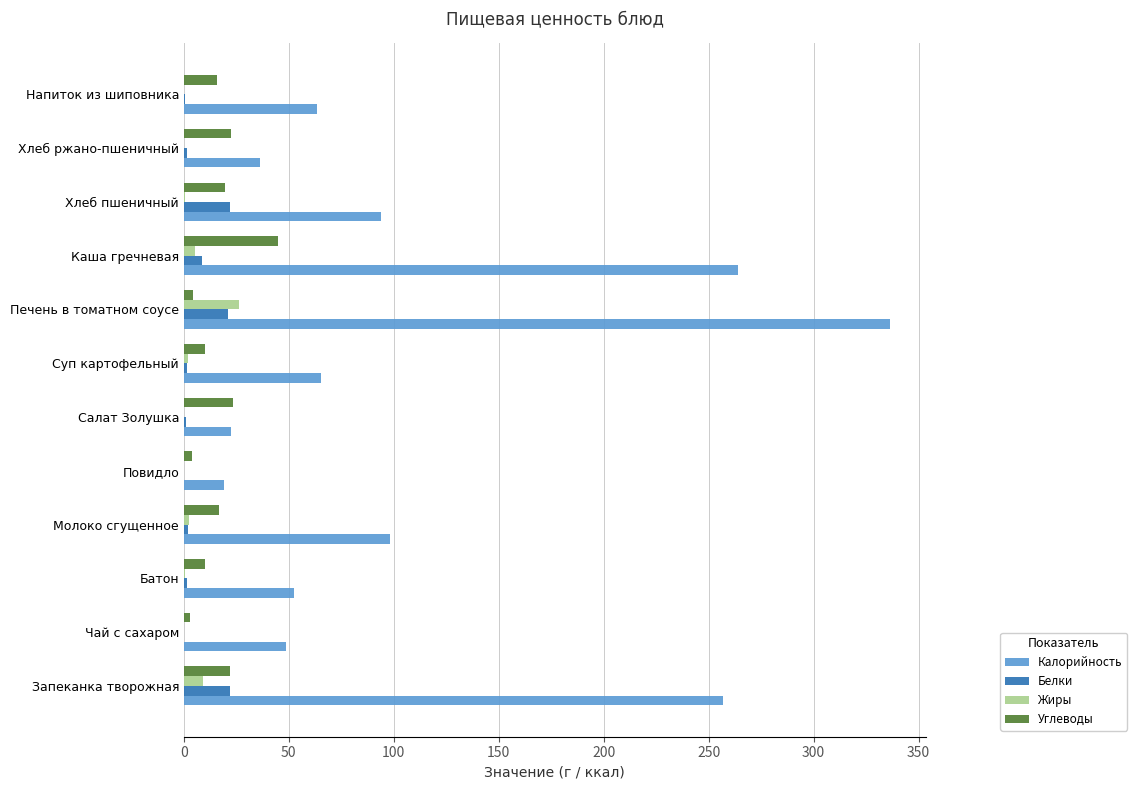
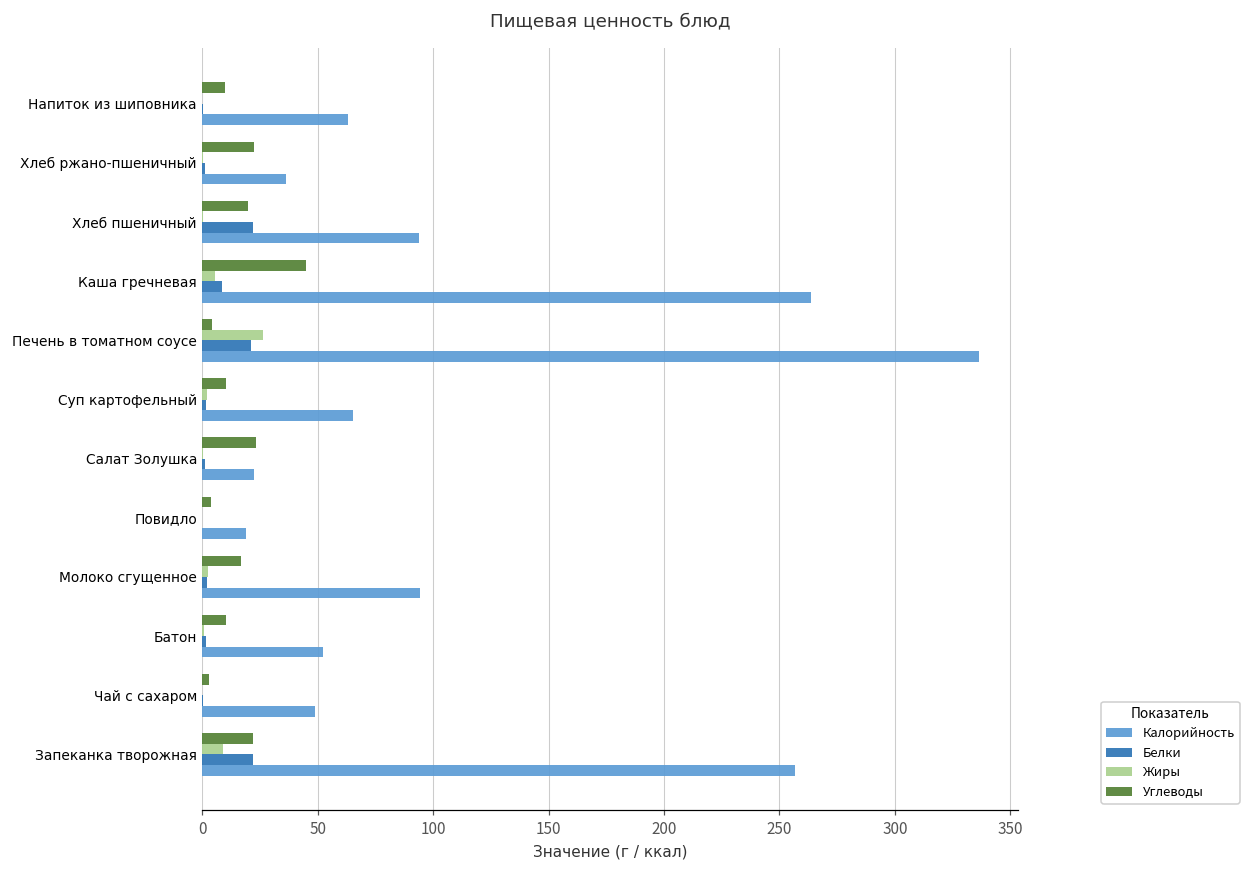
  {
    "Калорийность": {
      "Напиток из шиповника": 63,
      "Хлеб ржано-пшеничный": 36,
      "Хлеб пшеничный": 94,
      "Каша гречневая": 264,
      "Печень в томатном соусе": 337,
      "Суп картофельный": 65,
      "Салат Золушка": 22,
      "Повидло": 19,
-     "Молоко сгущенное": 98,
+     "Молоко сгущенное": 94,
      "Батон": 52,
      "Чай с сахаром": 49,
      "Запеканка творожная": 257
    },
    "Белки": {
      "Хлеб ржано-пшеничный": 1,
      "Хлеб пшеничный": 22,
      "Каша гречневая": 9,
      "Печень в томатном соусе": 21,
      "Суп картофельный": 2,
      "Молоко сгущенное": 2,
      "Батон": 2,
      "Запеканка творожная": 22
    },
    "Жиры": {
      "Напиток из шиповника": 0,
      "Каша гречневая": 5,
      "Печень в томатном соусе": 26,
      "Суп картофельный": 2,
      "Повидло": 0,
      "Молоко сгущенное": 3,
      "Чай с сахаром": 0,
      "Запеканка творожная": 9
    },
    "Углеводы": {
-     "Напиток из шиповника": 16,
+     "Напиток из шиповника": 10,
      "Хлеб ржано-пшеничный": 22,
      "Хлеб пшеничный": 20,
      "Каша гречневая": 45,
      "Печень в томатном соусе": 4,
      "Суп картофельный": 10,
      "Салат Золушка": 23,
      "Повидло": 4,
      "Молоко сгущенное": 17,
      "Батон": 10,
      "Чай с сахаром": 3,
      "Запеканка творожная": 22
    }
  }
